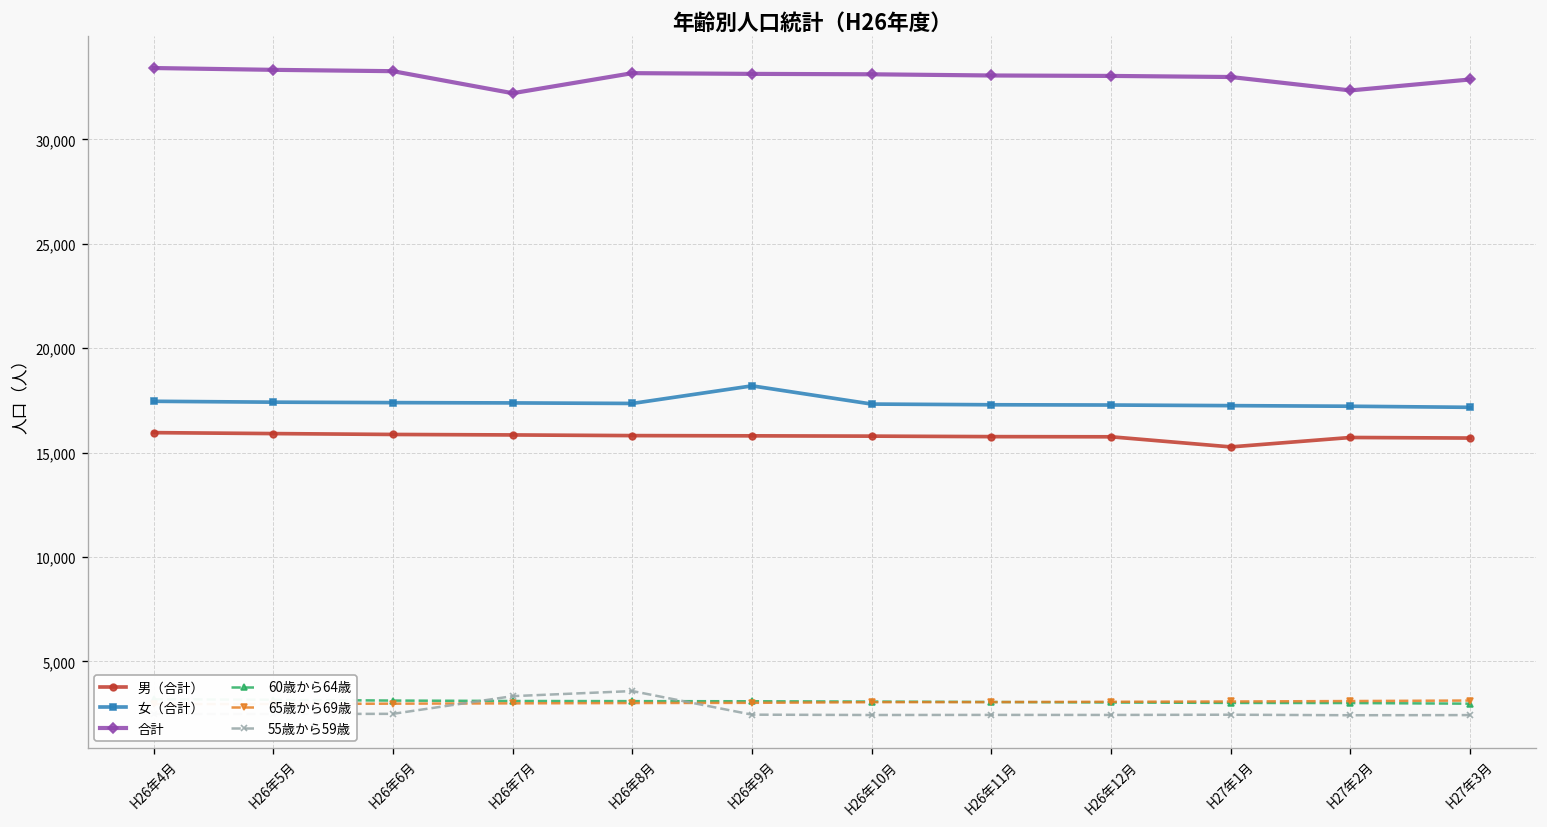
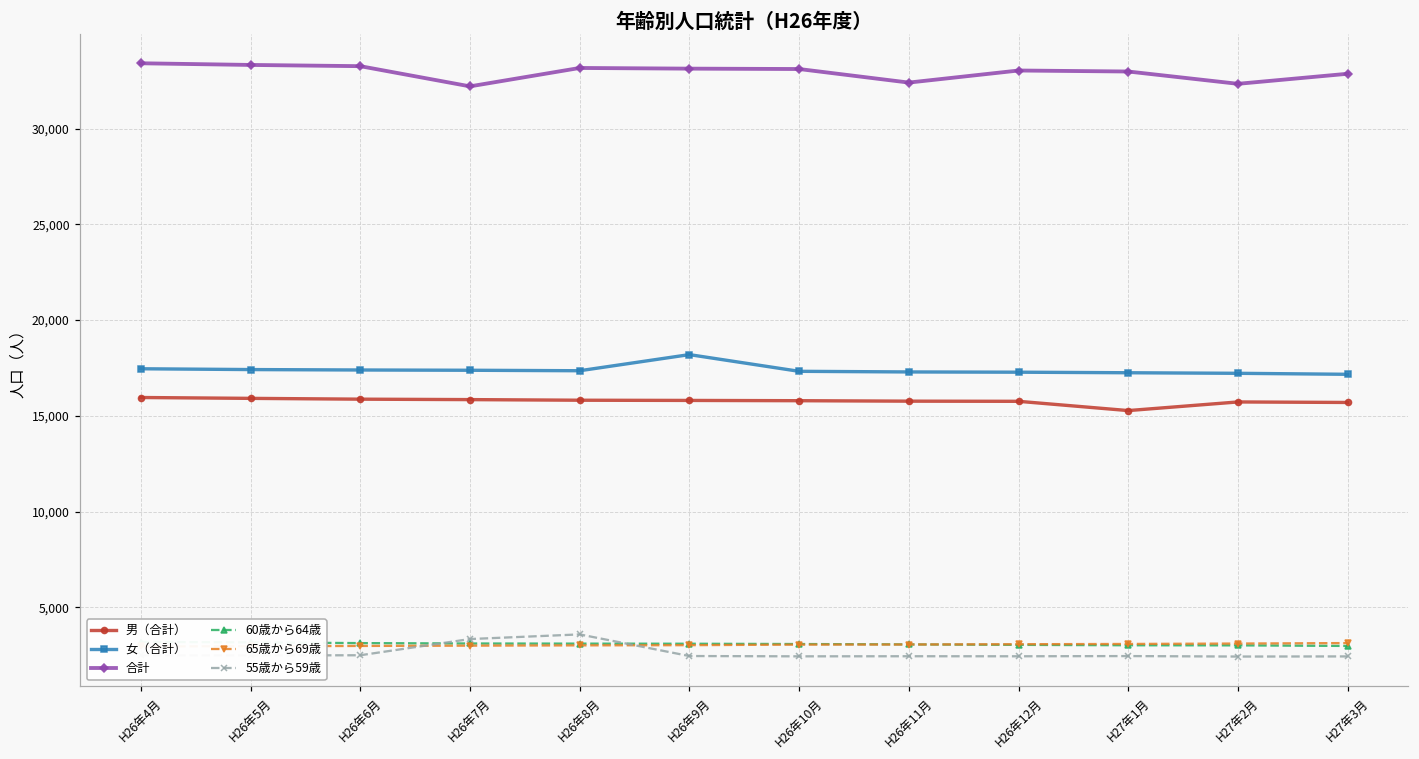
  {
    "男（合計）": {
      "H26年4月": "16,000",
      "H26年5月": "15,900",
      "H26年6月": "15,900",
      "H26年7月": "15,800",
      "H26年8月": "15,800",
      "H26年9月": "15,800",
      "H26年10月": "15,800",
      "H26年11月": "15,800",
      "H26年12月": "15,800",
      "H27年1月": "15,300",
      "H27年2月": "15,700",
      "H27年3月": "15,700"
    },
    "女（合計）": {
      "H26年4月": "17,500",
      "H26年5月": "17,400",
      "H26年6月": "17,400",
      "H26年7月": "17,400",
      "H26年8月": "17,400",
      "H26年9月": "18,200",
      "H26年10月": "17,300",
      "H26年11月": "17,300",
      "H26年12月": "17,300",
      "H27年1月": "17,200",
      "H27年2月": "17,200",
      "H27年3月": "17,200"
    },
    "合計": {
      "H26年4月": "33,400",
      "H26年5月": "33,300",
      "H26年6月": "33,300",
      "H26年7月": "32,200",
      "H26年8月": "33,200",
      "H26年9月": "33,100",
      "H26年10月": "33,100",
-     "H26年11月": "33,100",
+     "H26年11月": "32,400",
      "H26年12月": "33,000",
      "H27年1月": "33,000",
      "H27年2月": "32,300",
      "H27年3月": "32,900"
    },
    "60歳から64歳": {
      "H26年6月": "3,100",
      "H27年3月": "3,000"
    },
    "65歳から69歳": {
      "H26年6月": "3,000",
      "H27年3月": "3,100"
    },
    "55歳から59歳": {
      "H26年6月": "2,500",
      "H26年7月": "3,300",
      "H26年8月": "3,600",
      "H26年9月": "2,500",
      "H26年10月": "2,400",
      "H26年11月": "2,400",
      "H26年12月": "2,400",
      "H27年1月": "2,500",
      "H27年2月": "2,400",
      "H27年3月": "2,400"
    }
  }
